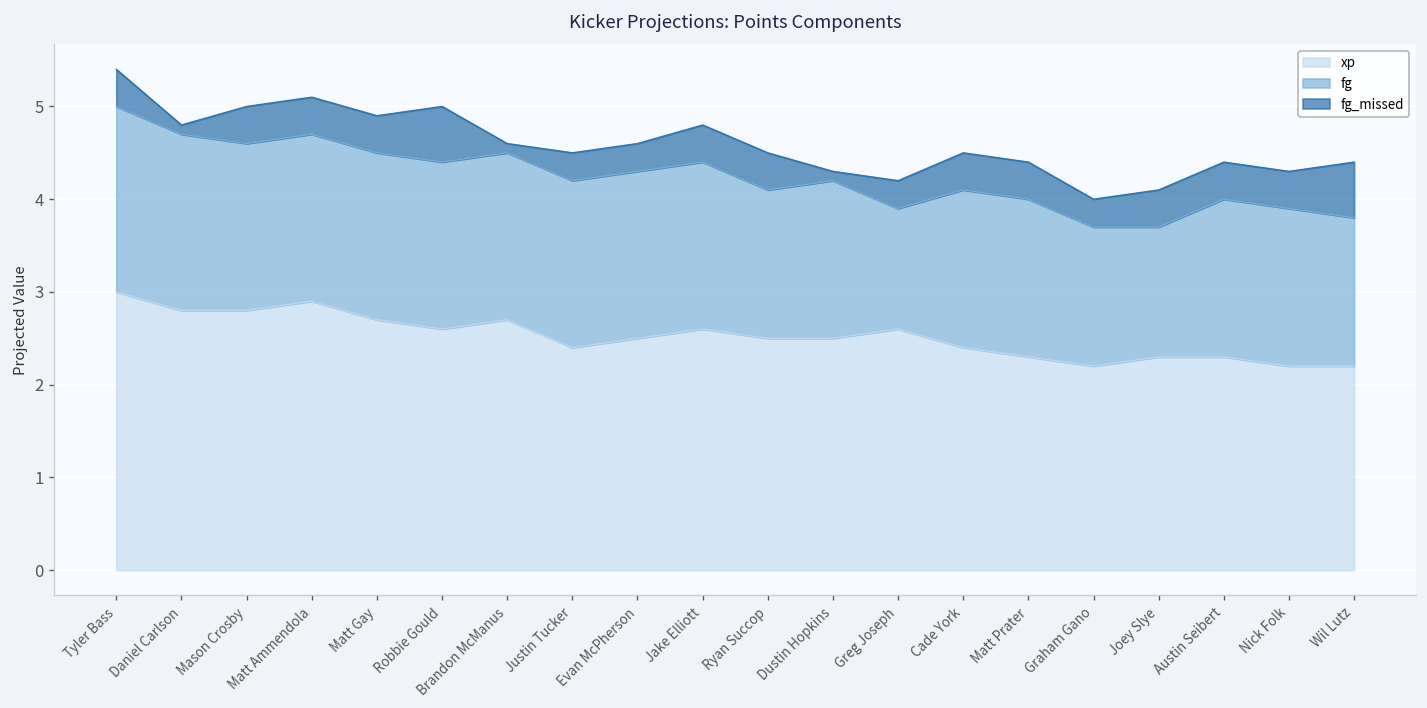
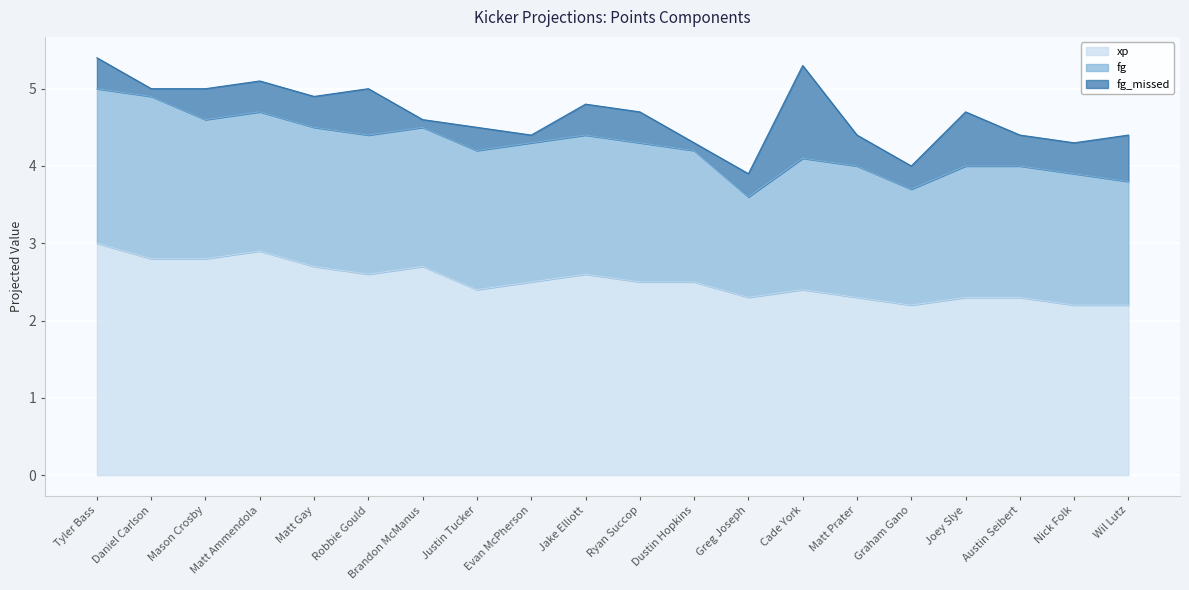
  {
    "xp": {
      "Tyler Bass": 3.0,
      "Daniel Carlson": 2.8,
      "Mason Crosby": 2.8,
      "Matt Ammendola": 2.9,
      "Matt Gay": 2.7,
      "Robbie Gould": 2.6,
      "Brandon McManus": 2.7,
      "Justin Tucker": 2.4,
      "Evan McPherson": 2.5,
      "Jake Elliott": 2.6,
      "Ryan Succop": 2.5,
      "Dustin Hopkins": 2.5,
-     "Greg Joseph": 2.6,
+     "Greg Joseph": 2.3,
      "Cade York": 2.4,
      "Matt Prater": 2.3,
      "Graham Gano": 2.2,
      "Joey Slye": 2.3,
      "Austin Seibert": 2.3,
      "Nick Folk": 2.2,
      "Wil Lutz": 2.2
    },
    "fg": {
      "Tyler Bass": 2.0,
-     "Daniel Carlson": 1.9,
+     "Daniel Carlson": 2.1,
      "Mason Crosby": 1.8,
      "Matt Ammendola": 1.8,
      "Matt Gay": 1.8,
      "Robbie Gould": 1.8,
      "Brandon McManus": 1.8,
      "Justin Tucker": 1.8,
      "Evan McPherson": 1.8,
      "Jake Elliott": 1.8,
-     "Ryan Succop": 1.6,
+     "Ryan Succop": 1.8,
      "Dustin Hopkins": 1.7,
      "Greg Joseph": 1.3,
      "Cade York": 1.7,
      "Matt Prater": 1.7,
      "Graham Gano": 1.5,
-     "Joey Slye": 1.4,
+     "Joey Slye": 1.7,
      "Austin Seibert": 1.7,
      "Nick Folk": 1.7,
      "Wil Lutz": 1.6
    },
    "fg_missed": {
      "Tyler Bass": 0.4,
      "Daniel Carlson": 0.1,
      "Mason Crosby": 0.4,
      "Matt Ammendola": 0.4,
      "Matt Gay": 0.4,
      "Robbie Gould": 0.6,
      "Brandon McManus": 0.1,
      "Justin Tucker": 0.3,
-     "Evan McPherson": 0.3,
+     "Evan McPherson": 0.1,
      "Jake Elliott": 0.4,
      "Ryan Succop": 0.4,
      "Dustin Hopkins": 0.1,
      "Greg Joseph": 0.3,
-     "Cade York": 0.4,
+     "Cade York": 1.2,
      "Matt Prater": 0.4,
      "Graham Gano": 0.3,
-     "Joey Slye": 0.4,
+     "Joey Slye": 0.7,
      "Austin Seibert": 0.4,
      "Nick Folk": 0.4,
      "Wil Lutz": 0.6
    }
  }
